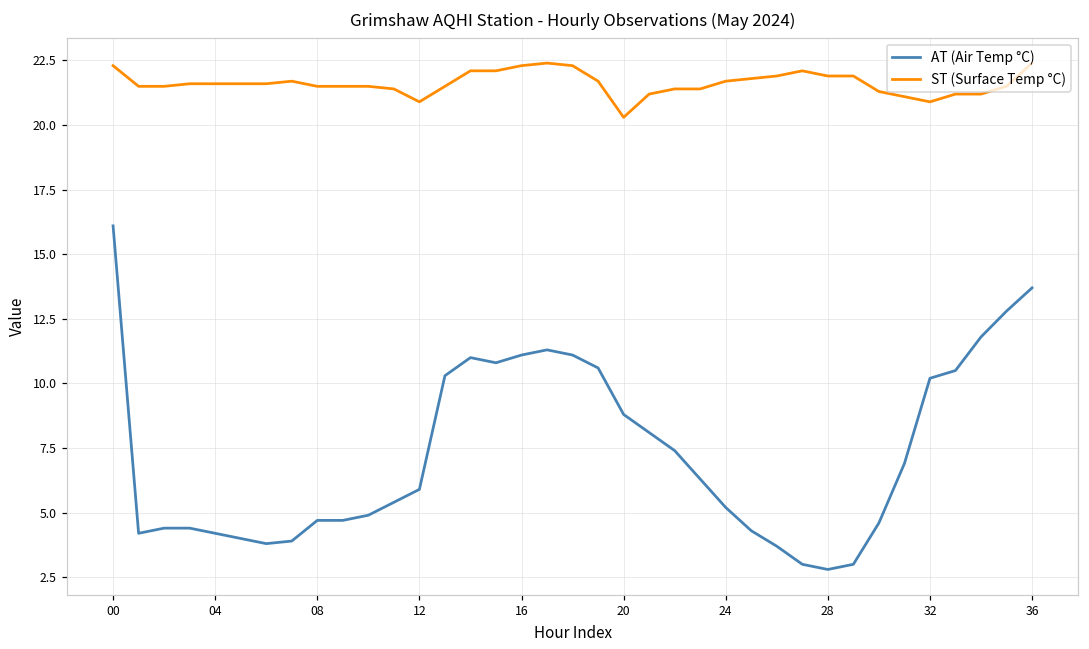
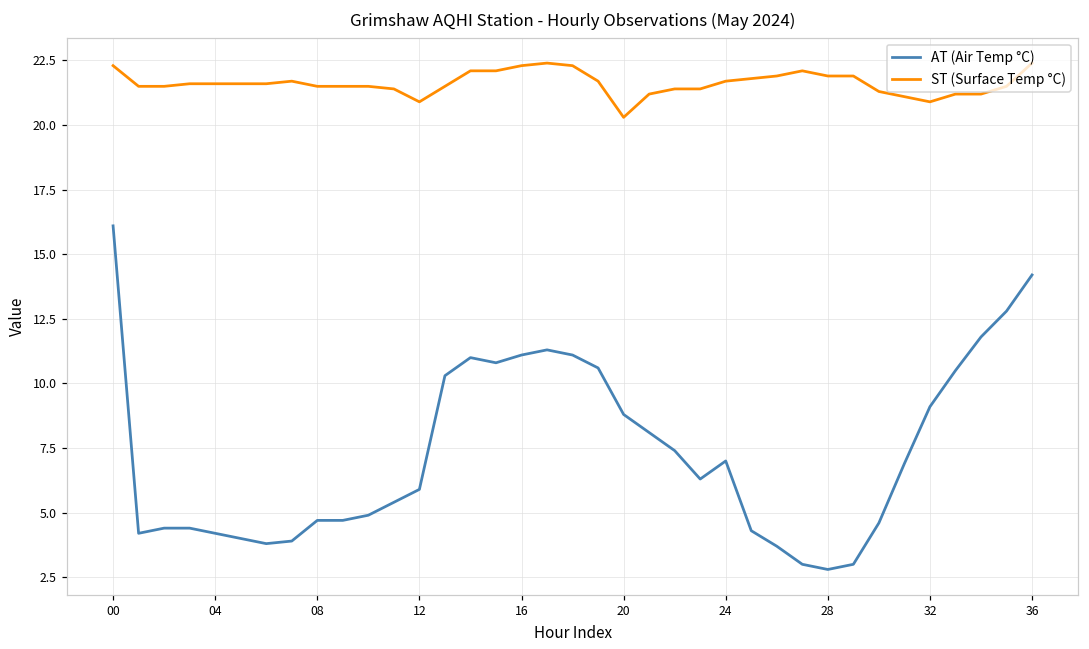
  {
    "AT (Air Temp °C)": {
      "00": 16.1,
      "04": 4.2,
      "08": 4.7,
      "12": 5.9,
      "16": 11.1,
      "20": 8.8,
-     "24": 5.2,
+     "24": 7.0,
      "28": 2.8,
-     "32": 10.2,
-     "36": 13.7
+     "32": 9.1,
+     "36": 14.2
    },
    "ST (Surface Temp °C)": {
      "00": 22.3,
      "04": 21.6,
      "08": 21.5,
      "12": 20.9,
      "16": 22.3,
      "20": 20.3,
      "24": 21.7,
      "28": 21.9,
      "32": 20.9
    }
  }
